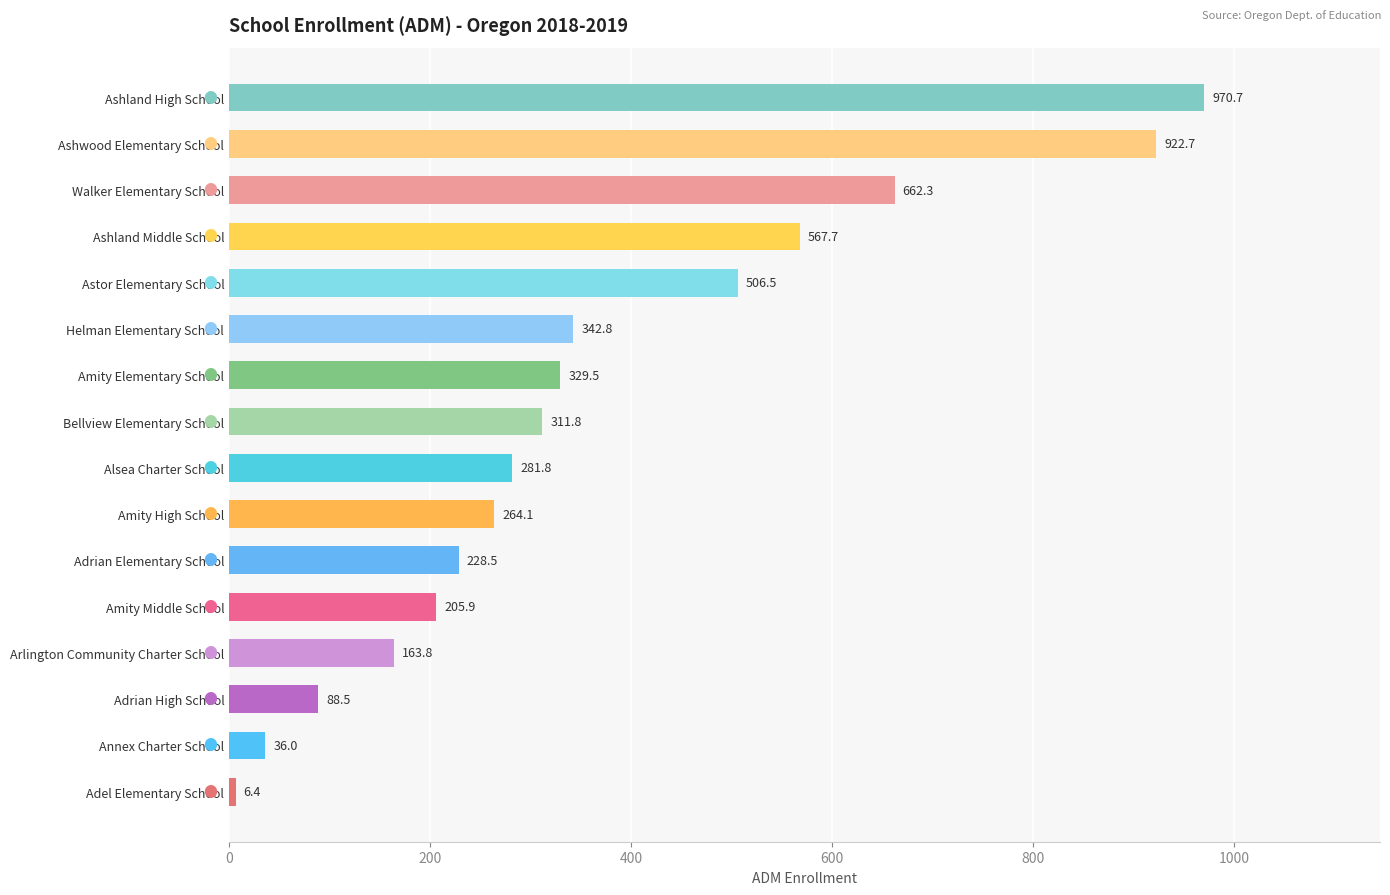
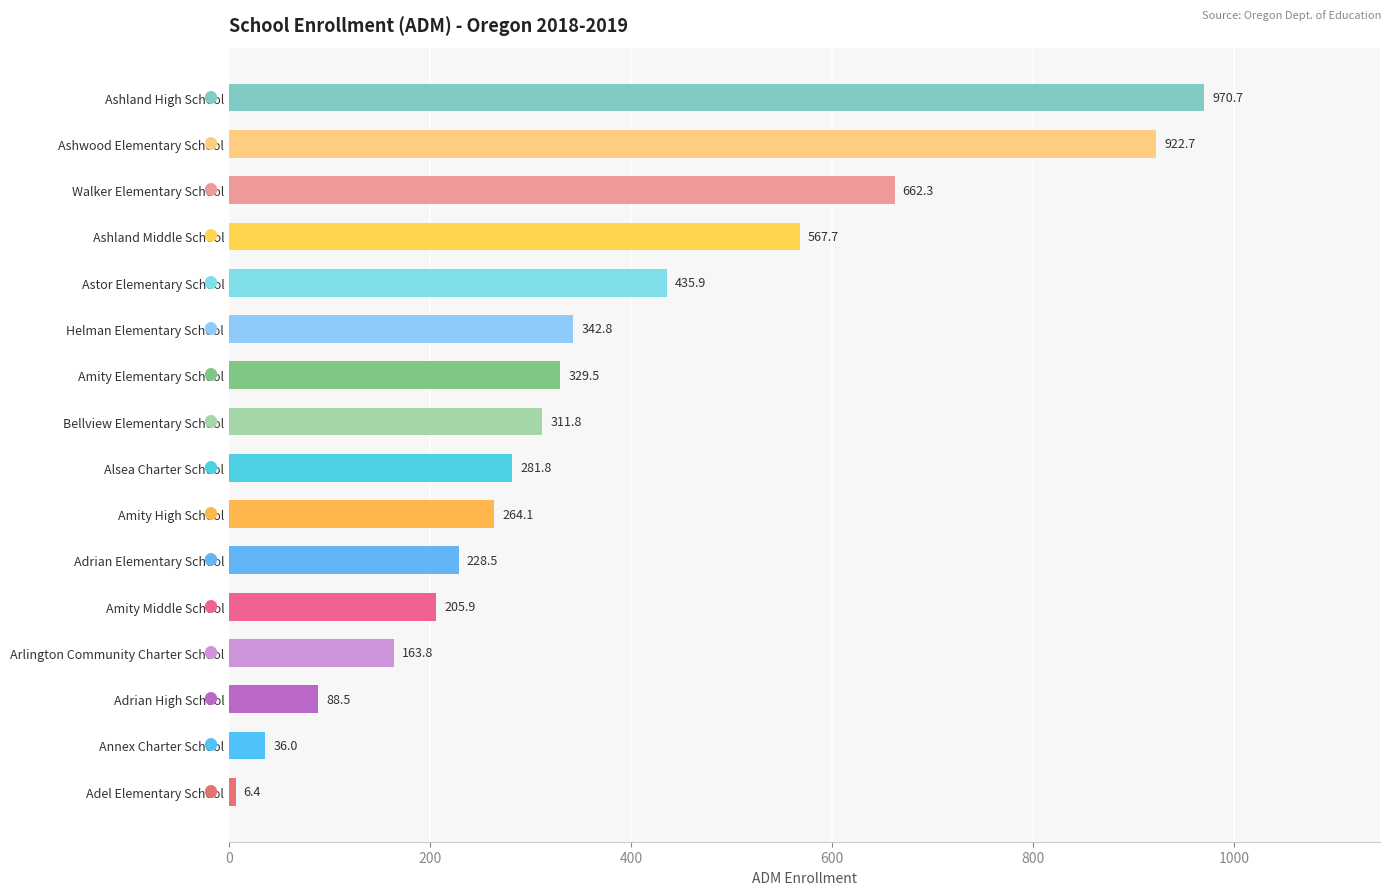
  {
    "Ashland High School": 970.7,
    "Ashwood Elementary School": 922.7,
    "Walker Elementary School": 662.3,
    "Ashland Middle School": 567.7,
-   "Astor Elementary School": 506.5,
+   "Astor Elementary School": 435.9,
    "Helman Elementary School": 342.8,
    "Amity Elementary School": 329.5,
    "Bellview Elementary School": 311.8,
    "Alsea Charter School": 281.8,
    "Amity High School": 264.1,
    "Adrian Elementary School": 228.5,
    "Amity Middle School": 205.9,
    "Arlington Community Charter School": 163.8,
    "Adrian High School": 88.5,
    "Annex Charter School": 36.0,
    "Adel Elementary School": 6.4
  }
